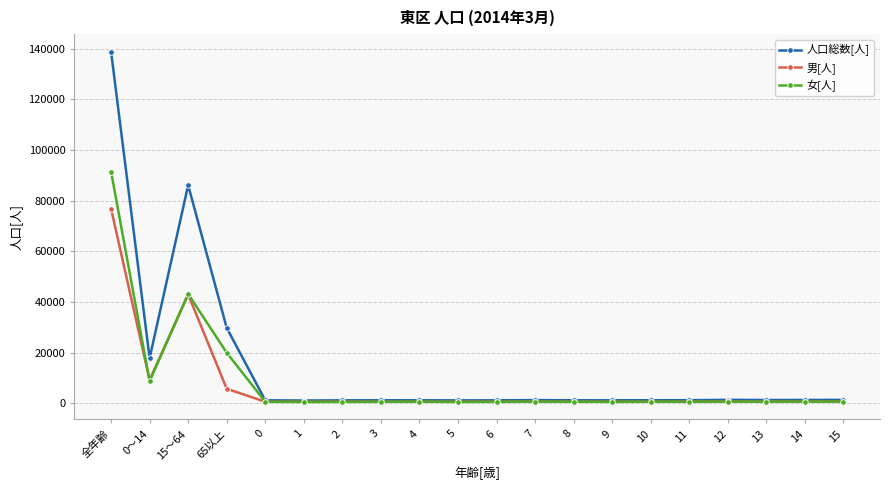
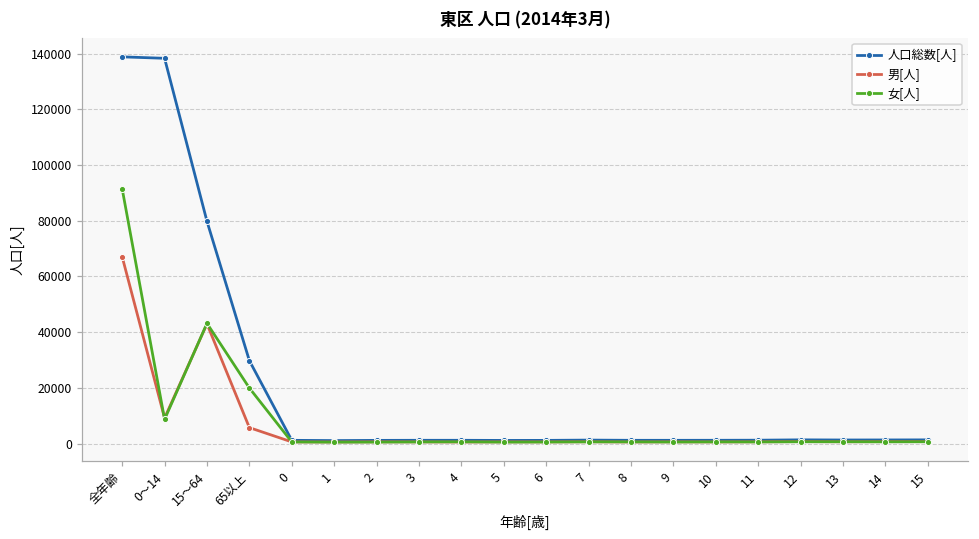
  {
    "人口総数[人]": {
      "全年齢": 139000,
-     "0～14": 18000,
-     "15～64": 86000,
+     "0～14": 138000,
+     "15～64": 80000,
      "65以上": 30000
    },
    "男[人]": {
-     "全年齢": 77000,
+     "全年齢": 67000,
      "65以上": 6000
    },
    "女[人]": {
      "全年齢": 91000,
      "65以上": 20000
    }
  }
